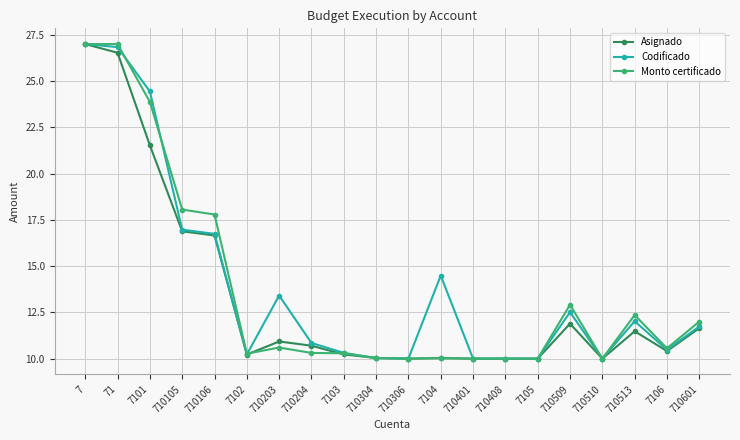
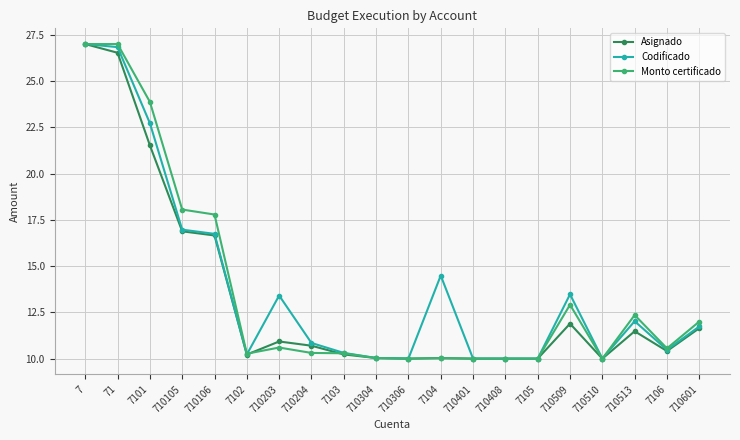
  {
    "Codificado": {
      "71": 26.8,
-     "7101": 24.4,
+     "7101": 22.7,
      "710203": 13.4,
      "710204": 10.8,
      "7104": 14.5,
-     "710509": 12.5,
+     "710509": 13.5,
      "710513": 12.0
    }
  }
